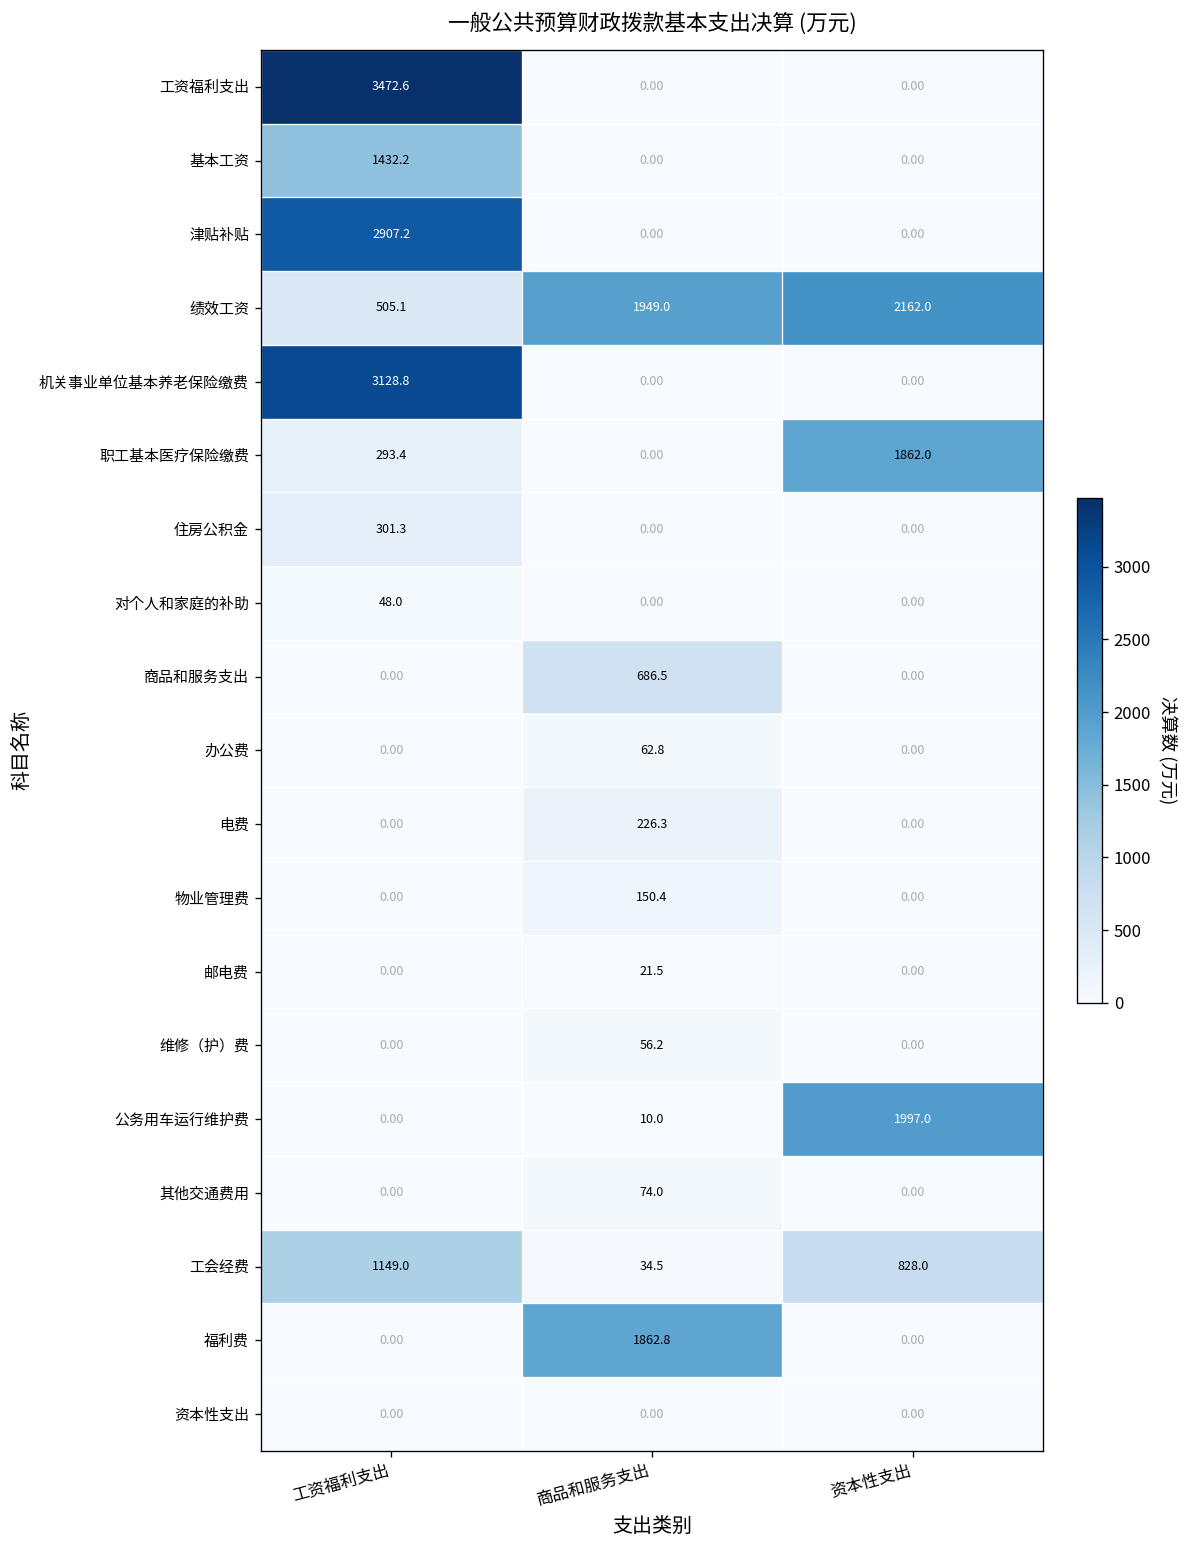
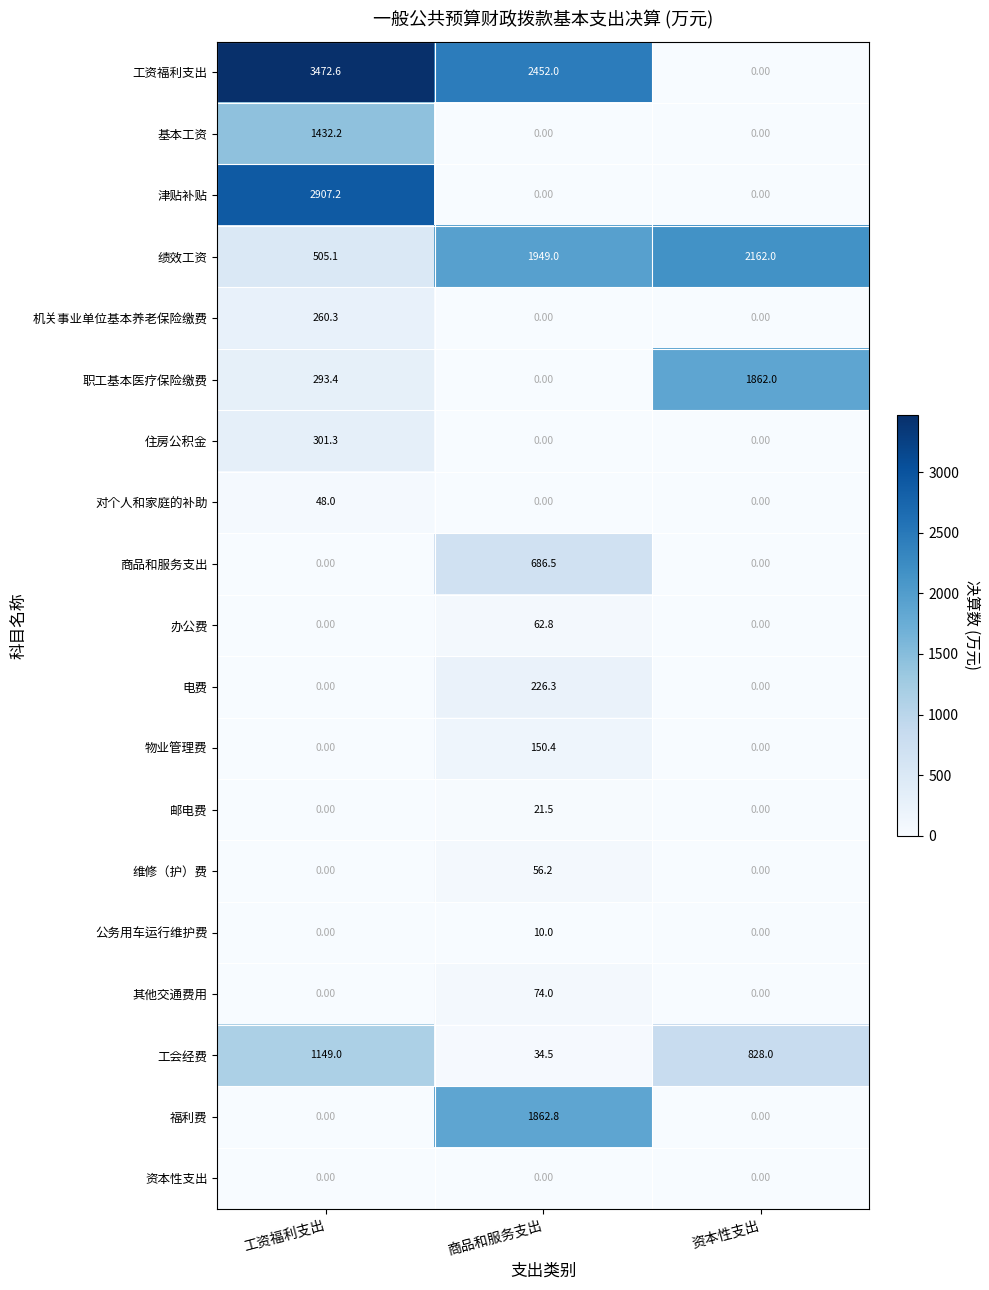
  {
    "工资福利支出": {
      "工资福利支出": 3472.6,
-     "商品和服务支出": 0.00,
+     "商品和服务支出": 2452.0,
      "资本性支出": 0.00
    },
    "基本工资": {
      "工资福利支出": 1432.2,
      "商品和服务支出": 0.00,
      "资本性支出": 0.00
    },
    "津贴补贴": {
      "工资福利支出": 2907.2,
      "商品和服务支出": 0.00,
      "资本性支出": 0.00
    },
    "绩效工资": {
      "工资福利支出": 505.1,
      "商品和服务支出": 1949.0,
      "资本性支出": 2162.0
    },
    "机关事业单位基本养老保险缴费": {
-     "工资福利支出": 3128.8,
+     "工资福利支出": 260.3,
      "商品和服务支出": 0.00,
      "资本性支出": 0.00
    },
    "职工基本医疗保险缴费": {
      "工资福利支出": 293.4,
      "商品和服务支出": 0.00,
      "资本性支出": 1862.0
    },
    "住房公积金": {
      "工资福利支出": 301.3,
      "商品和服务支出": 0.00,
      "资本性支出": 0.00
    },
    "对个人和家庭的补助": {
      "工资福利支出": 48.0,
      "商品和服务支出": 0.00,
      "资本性支出": 0.00
    },
    "商品和服务支出": {
      "工资福利支出": 0.00,
      "商品和服务支出": 686.5,
      "资本性支出": 0.00
    },
    "办公费": {
      "工资福利支出": 0.00,
      "商品和服务支出": 62.8,
      "资本性支出": 0.00
    },
    "电费": {
      "工资福利支出": 0.00,
      "商品和服务支出": 226.3,
      "资本性支出": 0.00
    },
    "物业管理费": {
      "工资福利支出": 0.00,
      "商品和服务支出": 150.4,
      "资本性支出": 0.00
    },
    "邮电费": {
      "工资福利支出": 0.00,
      "商品和服务支出": 21.5,
      "资本性支出": 0.00
    },
    "维修（护）费": {
      "工资福利支出": 0.00,
      "商品和服务支出": 56.2,
      "资本性支出": 0.00
    },
    "公务用车运行维护费": {
      "工资福利支出": 0.00,
      "商品和服务支出": 10.0,
-     "资本性支出": 1997.0
+     "资本性支出": 0.00
    },
    "其他交通费用": {
      "工资福利支出": 0.00,
      "商品和服务支出": 74.0,
      "资本性支出": 0.00
    },
    "工会经费": {
      "工资福利支出": 1149.0,
      "商品和服务支出": 34.5,
      "资本性支出": 828.0
    },
    "福利费": {
      "工资福利支出": 0.00,
      "商品和服务支出": 1862.8,
      "资本性支出": 0.00
    },
    "资本性支出": {
      "工资福利支出": 0.00,
      "商品和服务支出": 0.00,
      "资本性支出": 0.00
    }
  }
